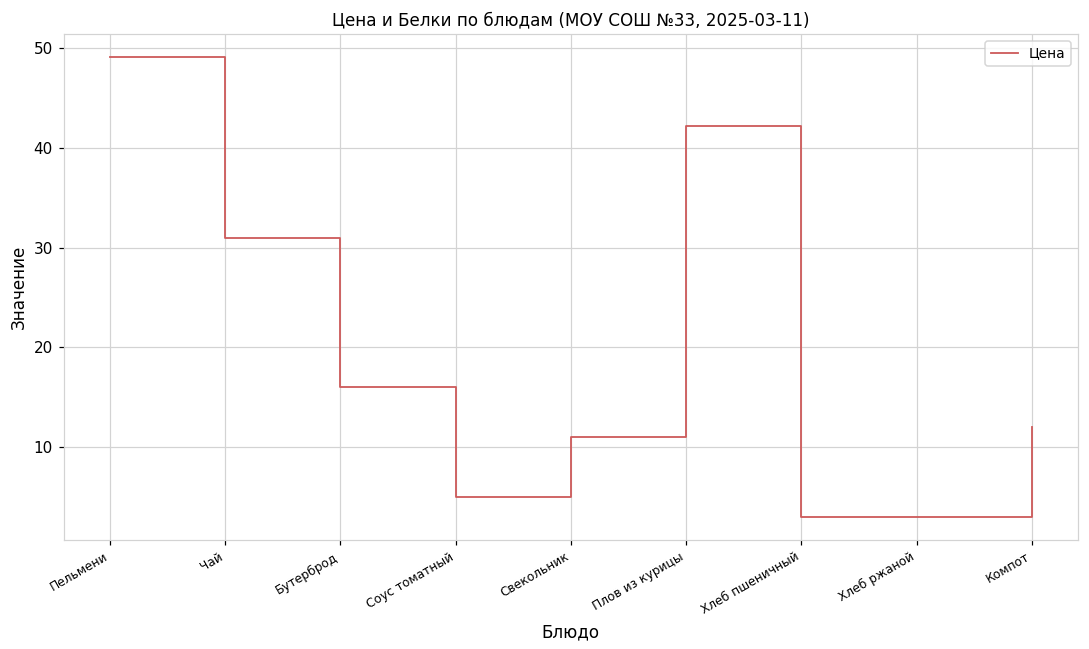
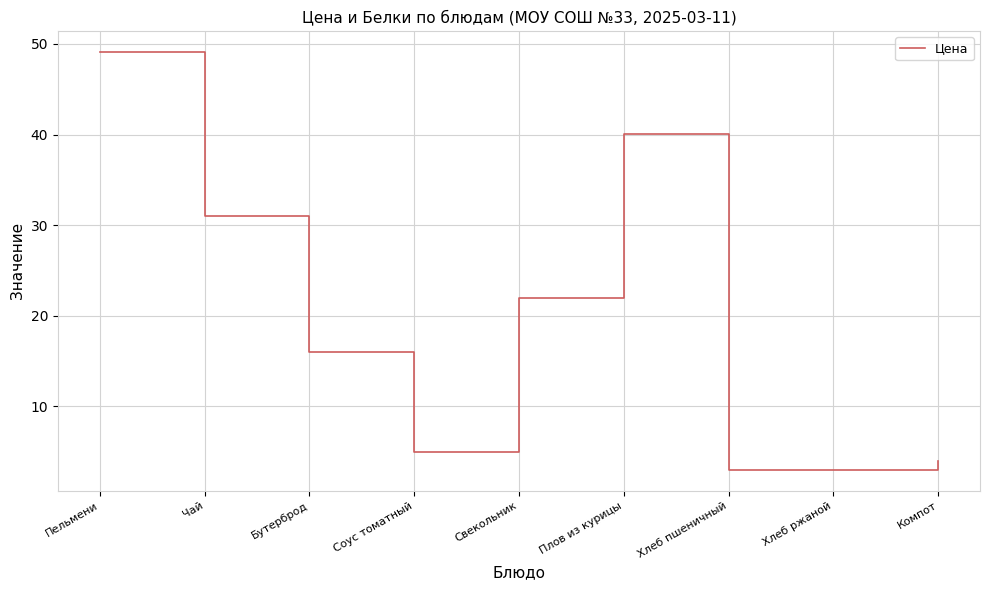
  {
    "Пельмени": 49,
    "Чай": 31,
    "Бутерброд": 16,
    "Соус томатный": 5,
-   "Свекольник": 11,
-   "Плов из курицы": 42,
+   "Свекольник": 22,
+   "Плов из курицы": 40,
    "Хлеб пшеничный": 3,
    "Хлеб ржаной": 3,
-   "Компот": 12
+   "Компот": 4
  }
